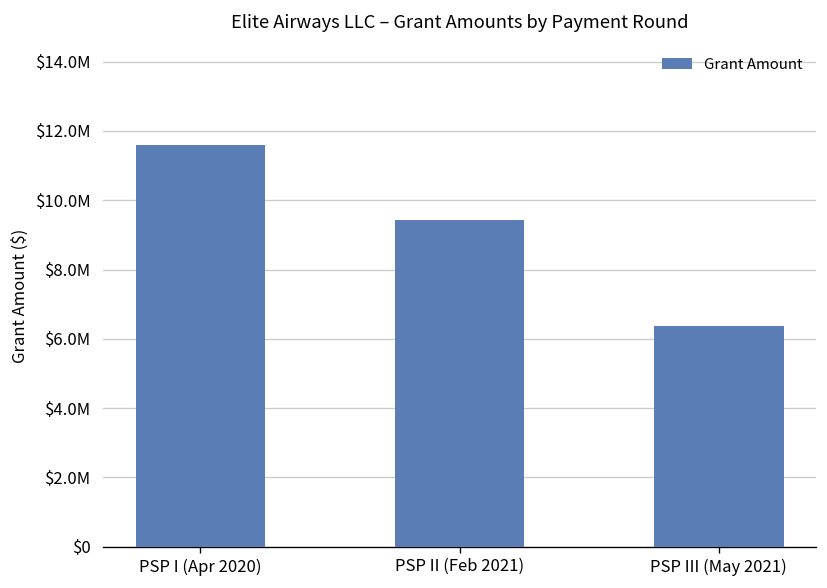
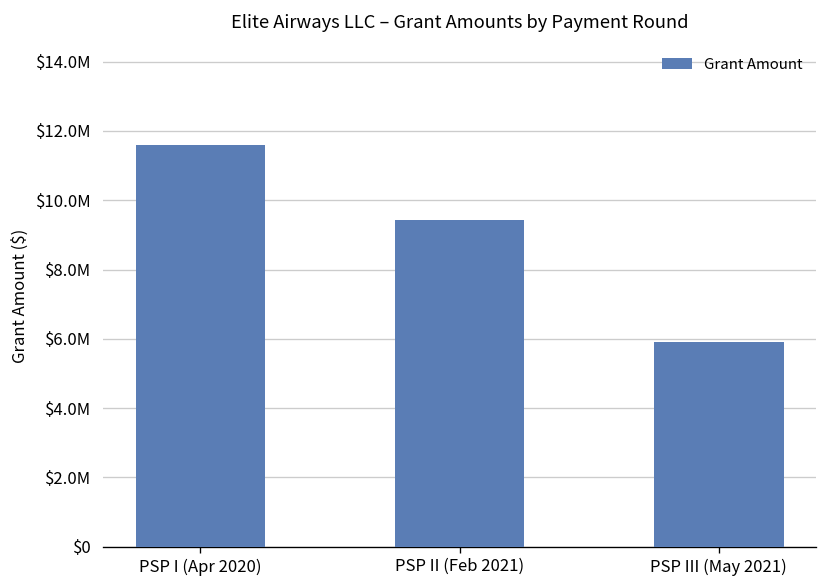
  {
    "PSP I (Apr 2020)": "$11600000",
    "PSP II (Feb 2021)": "$9400000",
-   "PSP III (May 2021)": "$6400000"
+   "PSP III (May 2021)": "$5900000"
  }
